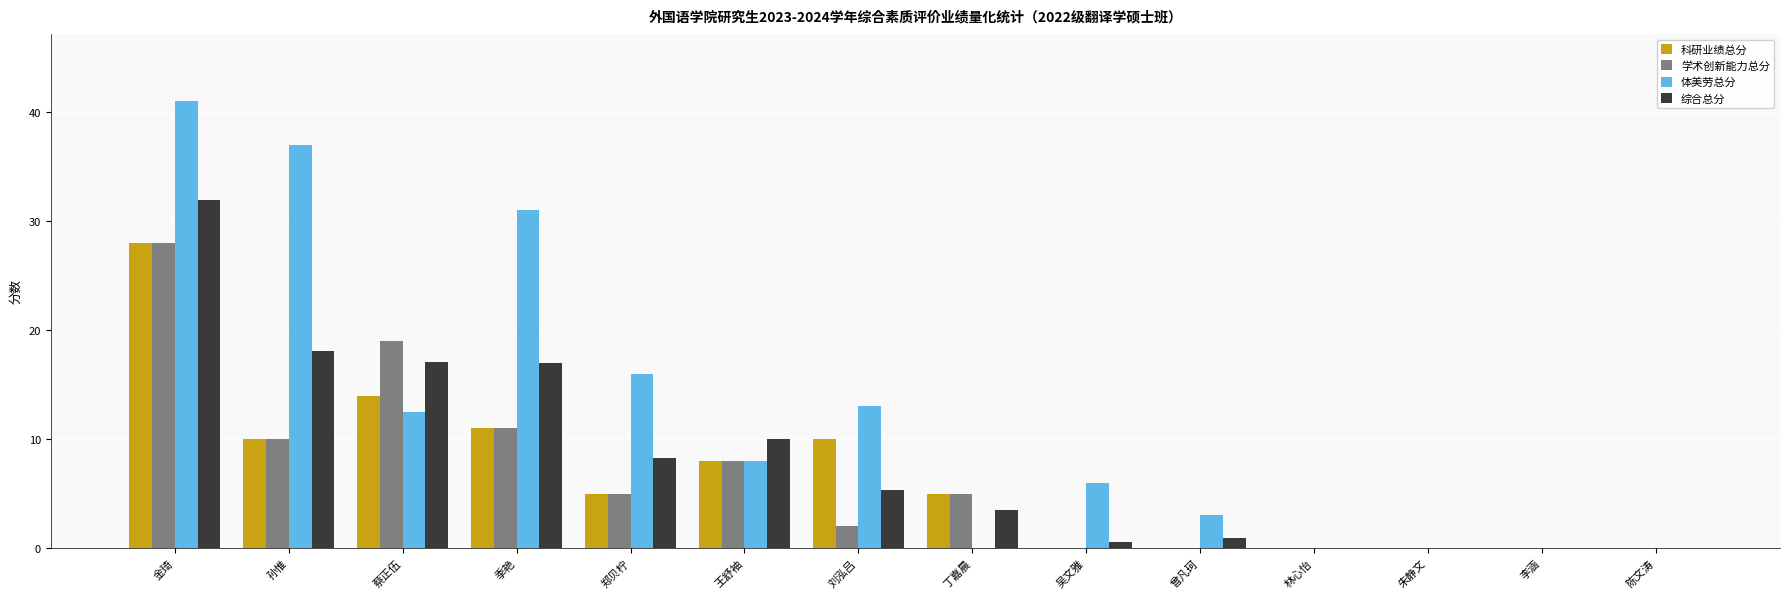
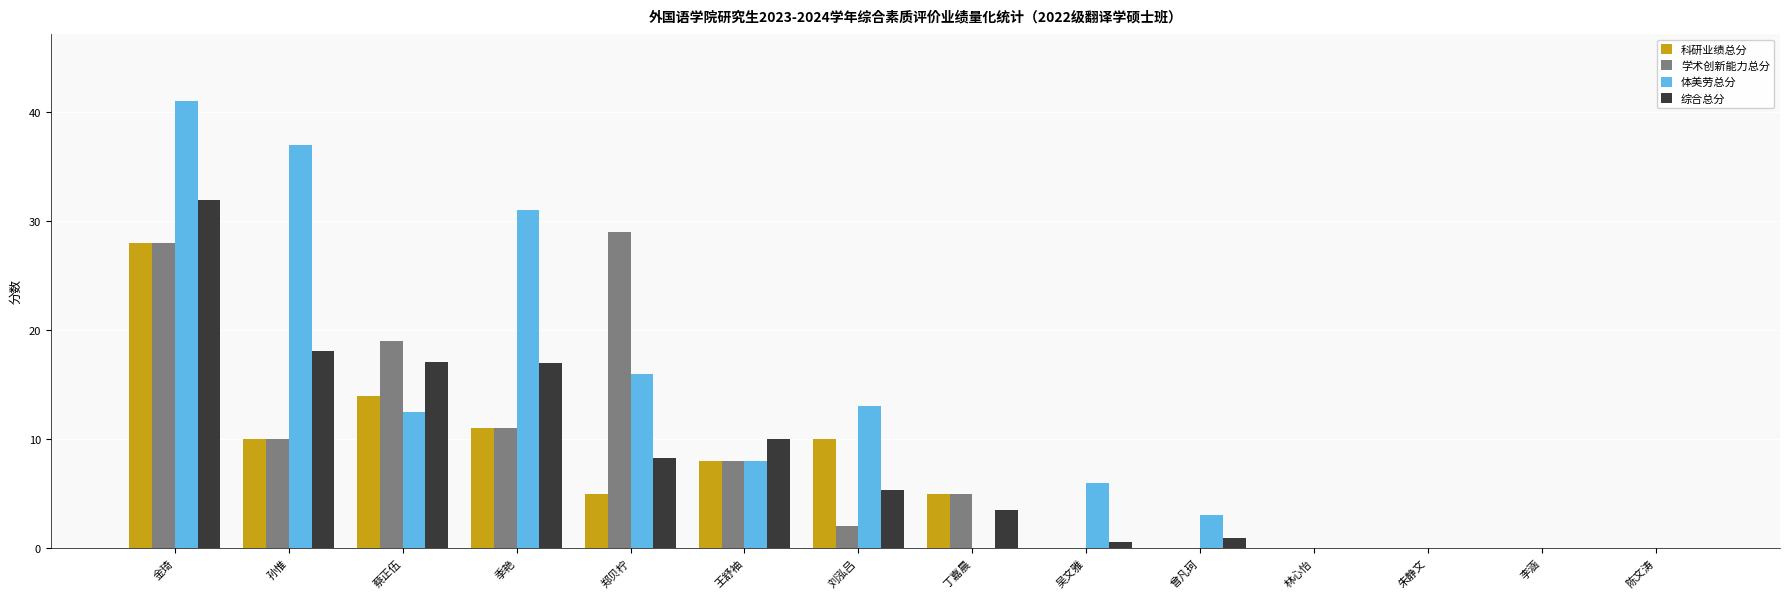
  {
    "科研业绩总分": {
      "金琦": 28,
      "孙惟": 10,
      "蔡正伍": 14,
      "季艳": 11,
      "郑贝柠": 5,
      "王舒袖": 8,
      "刘泓吕": 10,
      "丁嘉晨": 5,
      "吴文雅": 0,
      "曾凡珂": 0,
      "林心怡": 0,
      "朱静文": 0,
      "李涵": 0,
      "陈文涛": 0
    },
    "学术创新能力总分": {
      "金琦": 28,
      "孙惟": 10,
      "蔡正伍": 19,
      "季艳": 11,
-     "郑贝柠": 5,
+     "郑贝柠": 29,
      "王舒袖": 8,
      "刘泓吕": 2,
      "丁嘉晨": 5,
      "吴文雅": 0,
      "曾凡珂": 0,
      "林心怡": 0,
      "朱静文": 0,
      "李涵": 0,
      "陈文涛": 0
    },
    "体美劳总分": {
      "金琦": 41,
      "孙惟": 37,
      "蔡正伍": 12.5,
      "季艳": 31,
      "郑贝柠": 16,
      "王舒袖": 8,
      "刘泓吕": 13,
      "丁嘉晨": 0,
      "吴文雅": 6,
      "曾凡珂": 3,
      "林心怡": 0,
      "朱静文": 0,
      "李涵": 0,
      "陈文涛": 0
    },
    "综合总分": {
      "金琦": 32,
      "孙惟": 18,
      "蔡正伍": 17,
      "季艳": 17,
      "郑贝柠": 8.3,
      "王舒袖": 10,
      "刘泓吕": 5.3,
      "丁嘉晨": 3.5,
      "吴文雅": 0.6,
      "曾凡珂": 1,
      "林心怡": 0,
      "朱静文": 0,
      "李涵": 0,
      "陈文涛": 0
    }
  }
